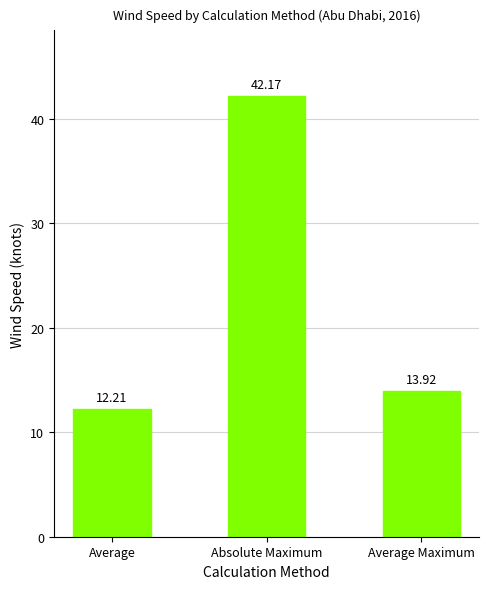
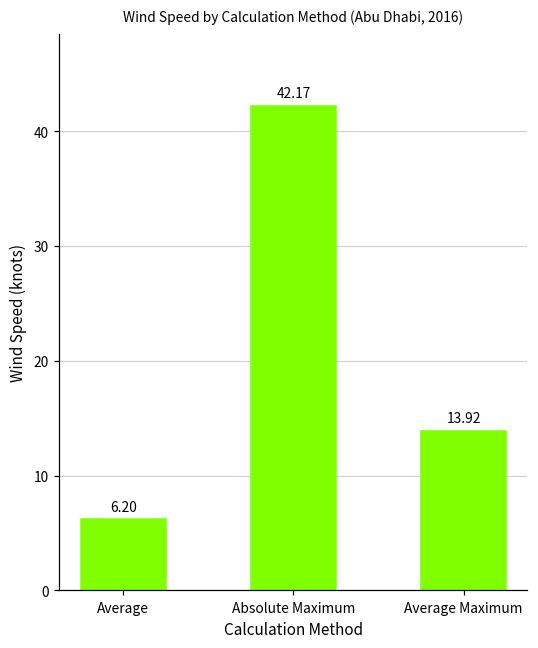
  {
-   "Average": 12.21,
+   "Average": 6.20,
    "Absolute Maximum": 42.17,
    "Average Maximum": 13.92
  }
